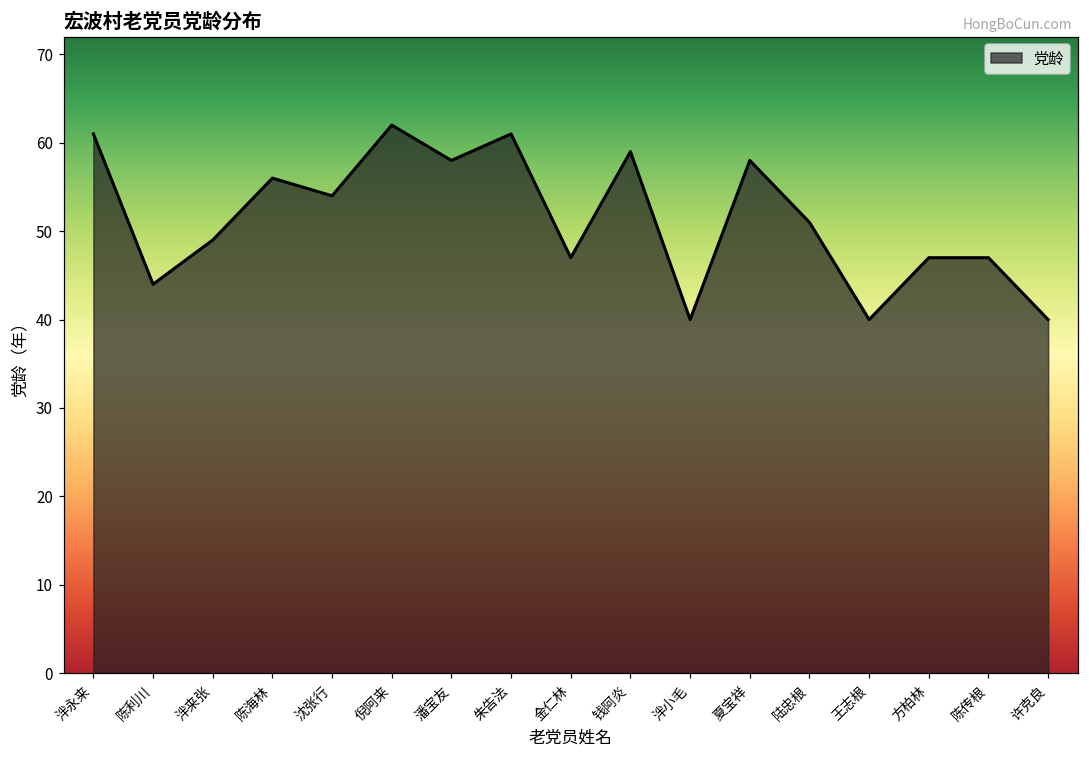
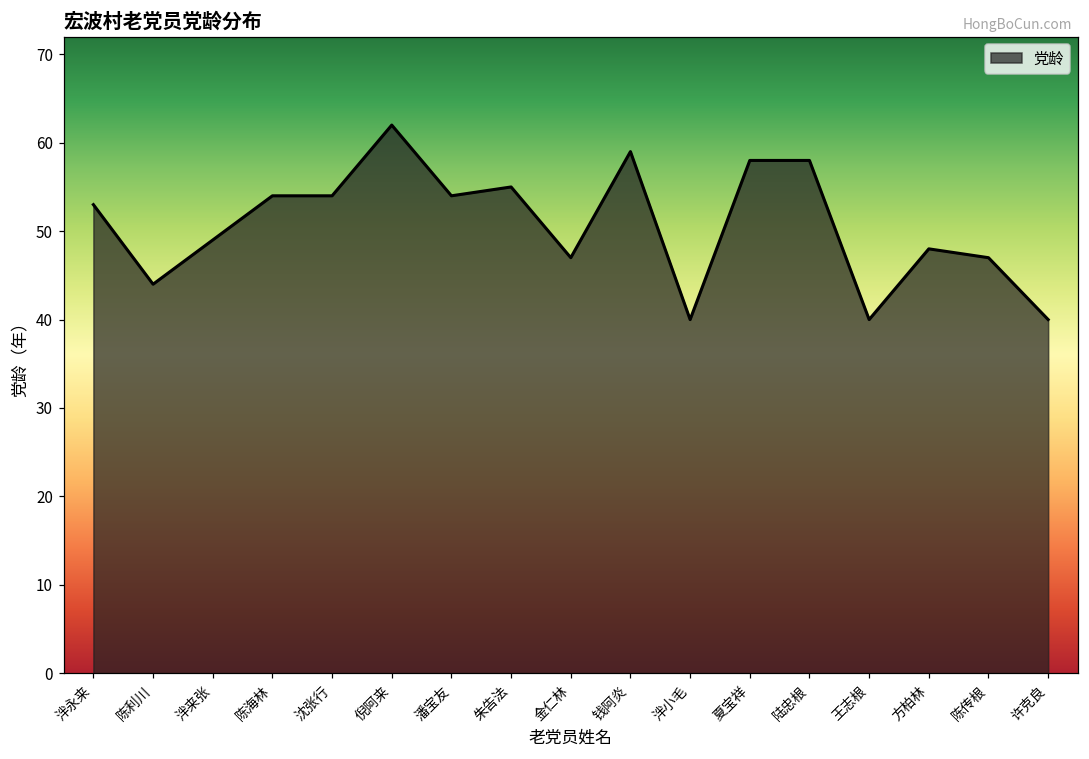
  {
-   "泮永来": 61,
+   "泮永来": 53,
    "陈利川": 44,
    "泮来张": 49,
-   "陈海林": 56,
+   "陈海林": 54,
    "沈张行": 54,
    "倪阿来": 62,
-   "潘宝友": 58,
-   "朱告法": 61,
+   "潘宝友": 54,
+   "朱告法": 55,
    "金仁林": 47,
    "钱阿炎": 59,
    "泮小毛": 40,
    "夏宝祥": 58,
-   "陆忠根": 51,
+   "陆忠根": 58,
    "王志根": 40,
-   "方柏林": 47,
+   "方柏林": 48,
    "陈传根": 47,
    "许克良": 40
  }
